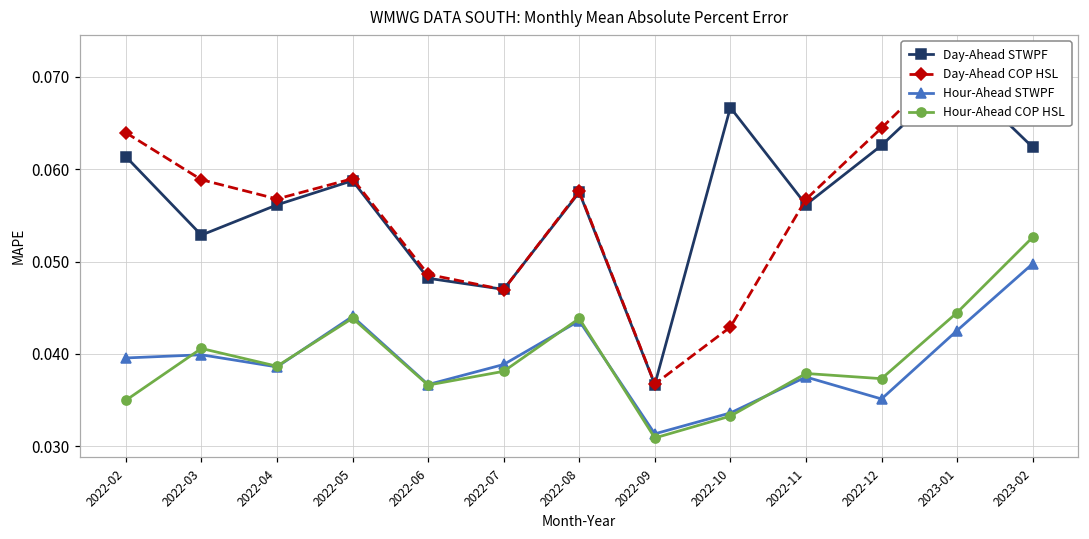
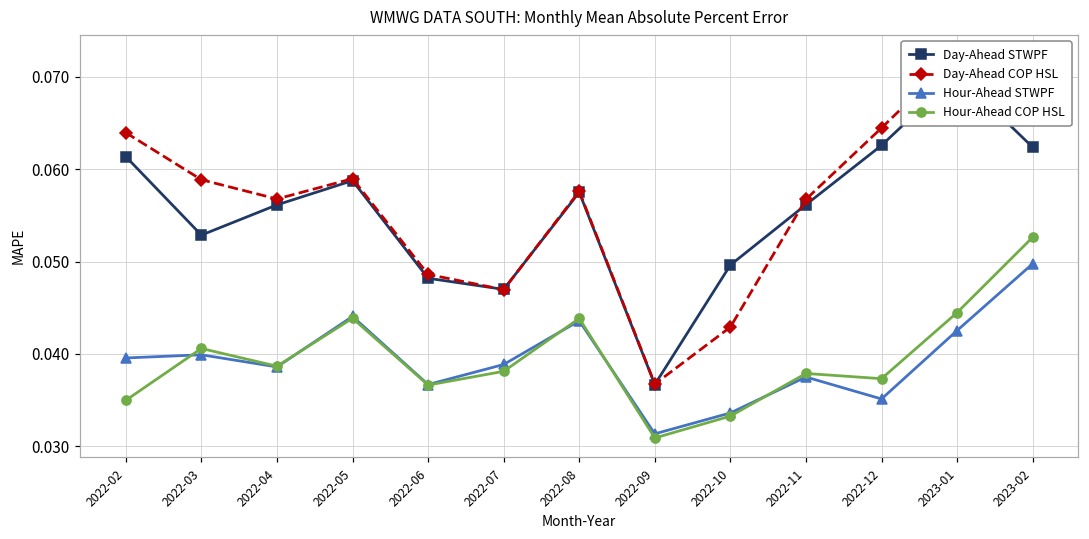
  {
    "Day-Ahead STWPF": {
      "2022-02": 0.061,
      "2022-03": 0.053,
      "2022-04": 0.056,
      "2022-06": 0.048,
-     "2022-10": 0.067,
+     "2022-10": 0.050,
      "2022-11": 0.056,
      "2022-12": 0.063,
      "2023-02": 0.062
    },
    "Day-Ahead COP HSL": {
      "2022-02": 0.064,
      "2022-03": 0.059,
      "2022-04": 0.057,
      "2022-06": 0.049,
      "2022-10": 0.043,
      "2022-11": 0.057,
      "2022-12": 0.064
    },
    "Hour-Ahead STWPF": {
      "2022-02": 0.040,
      "2022-03": 0.040,
      "2022-07": 0.039,
      "2022-09": 0.031,
      "2022-10": 0.034,
      "2022-11": 0.038,
      "2022-12": 0.035,
      "2023-01": 0.043,
      "2023-02": 0.050
    },
    "Hour-Ahead COP HSL": {
      "2022-02": 0.035,
      "2022-03": 0.041,
      "2022-07": 0.038,
      "2022-09": 0.031,
      "2022-10": 0.033,
      "2022-11": 0.038,
      "2022-12": 0.037,
      "2023-01": 0.044,
      "2023-02": 0.053
    }
  }
